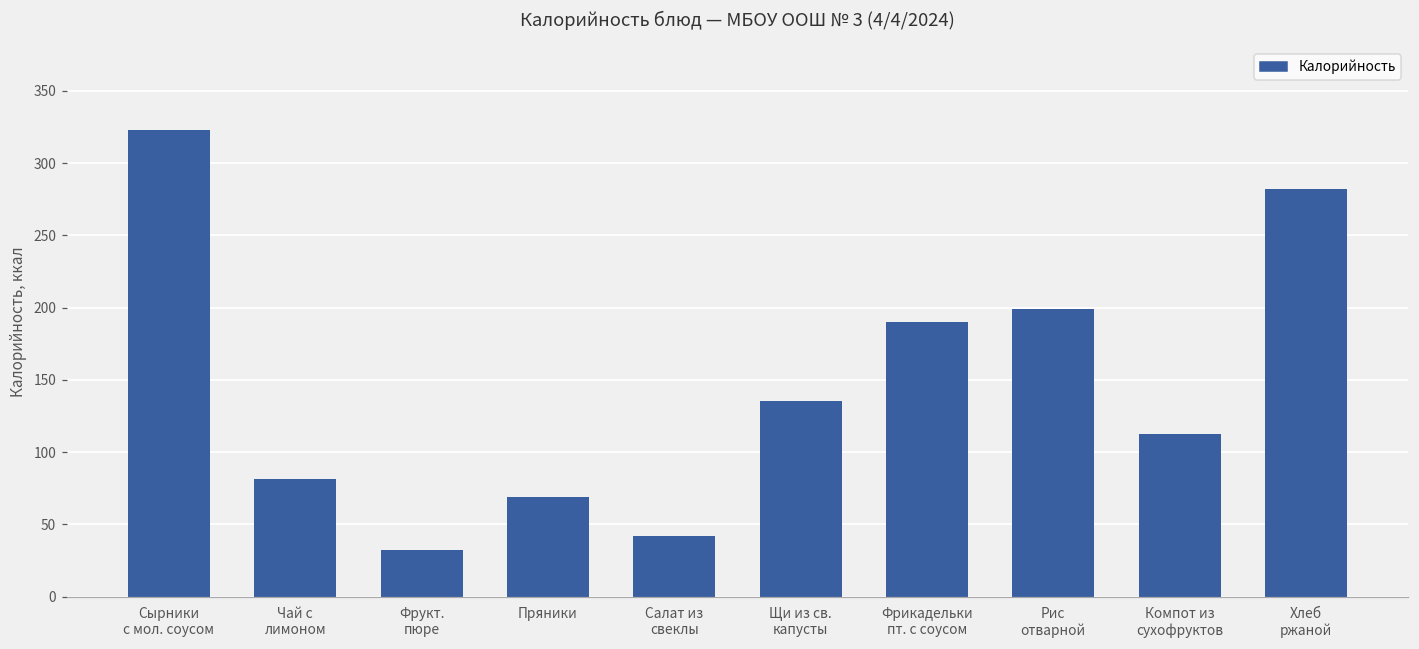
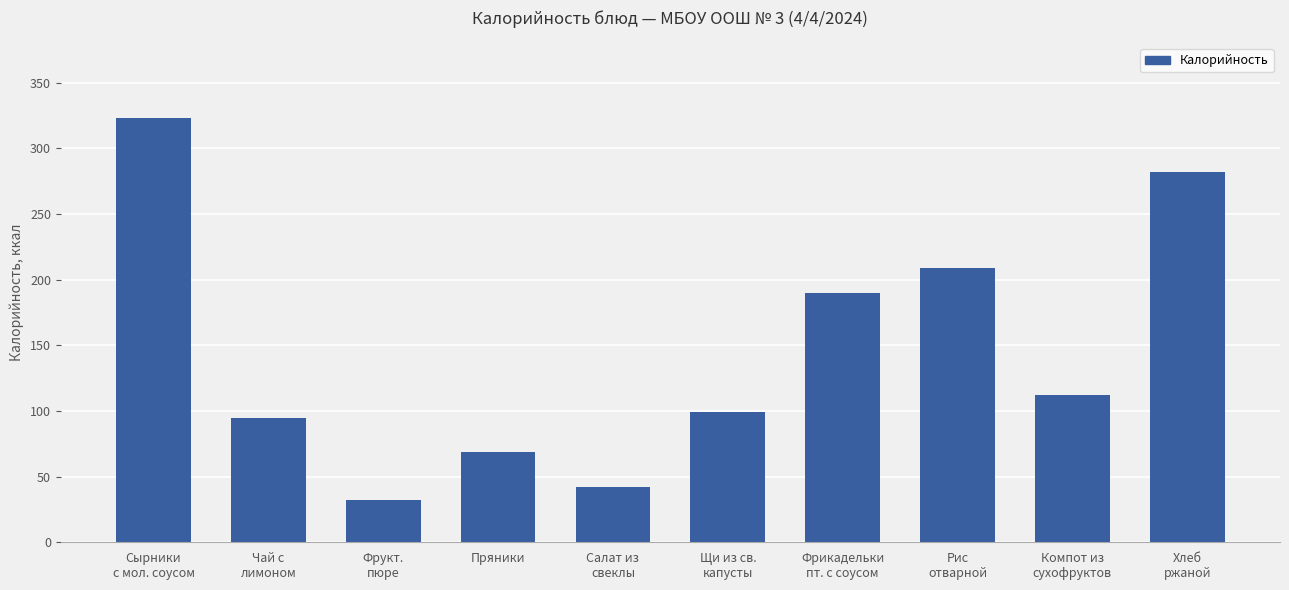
  {
    "Сырники с мол. соусом": 323,
-   "Чай с лимоном": 81,
+   "Чай с лимоном": 95,
    "Фрукт. пюре": 32,
    "Пряники": 69,
    "Салат из свеклы": 42,
-   "Щи из св. капусты": 135,
+   "Щи из св. капусты": 99,
    "Фрикадельки пт. с соусом": 190,
-   "Рис отварной": 199,
+   "Рис отварной": 209,
    "Компот из сухофруктов": 112,
    "Хлеб ржаной": 282
  }
